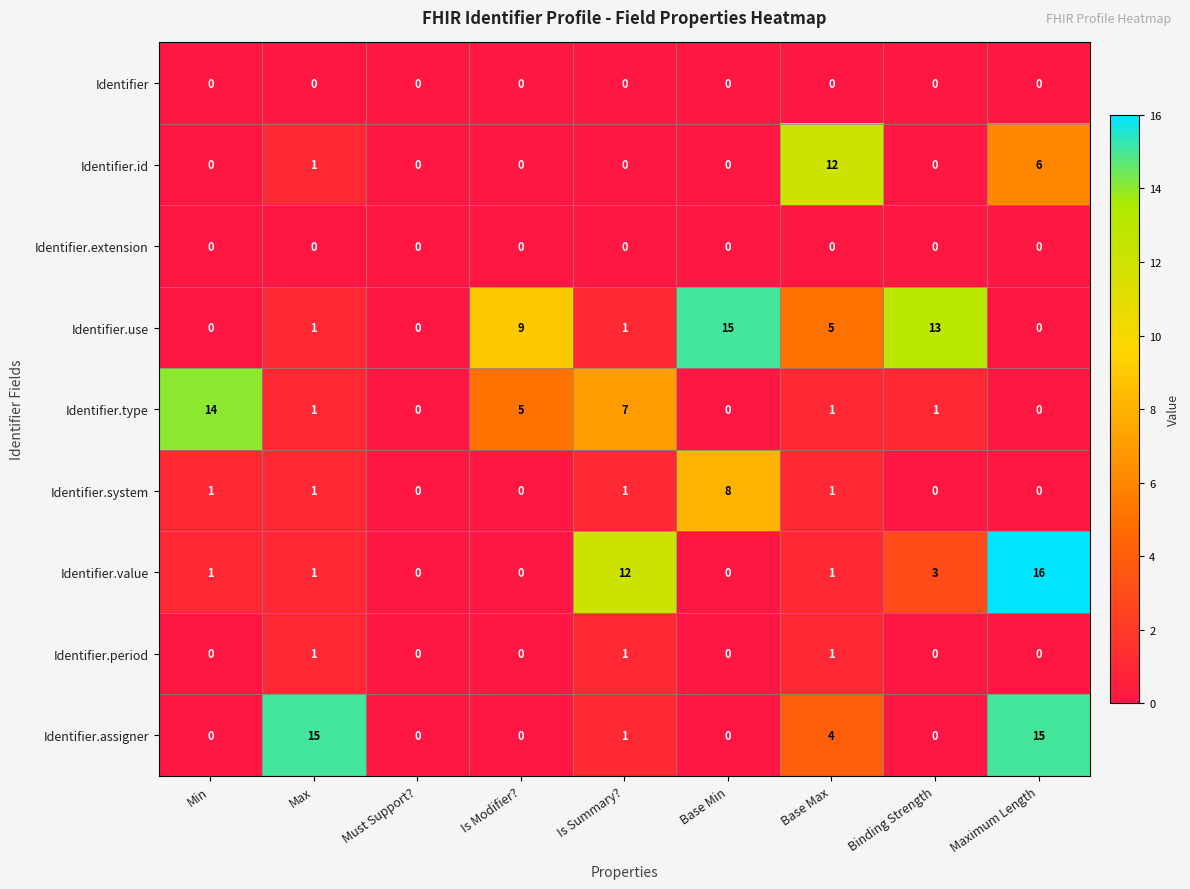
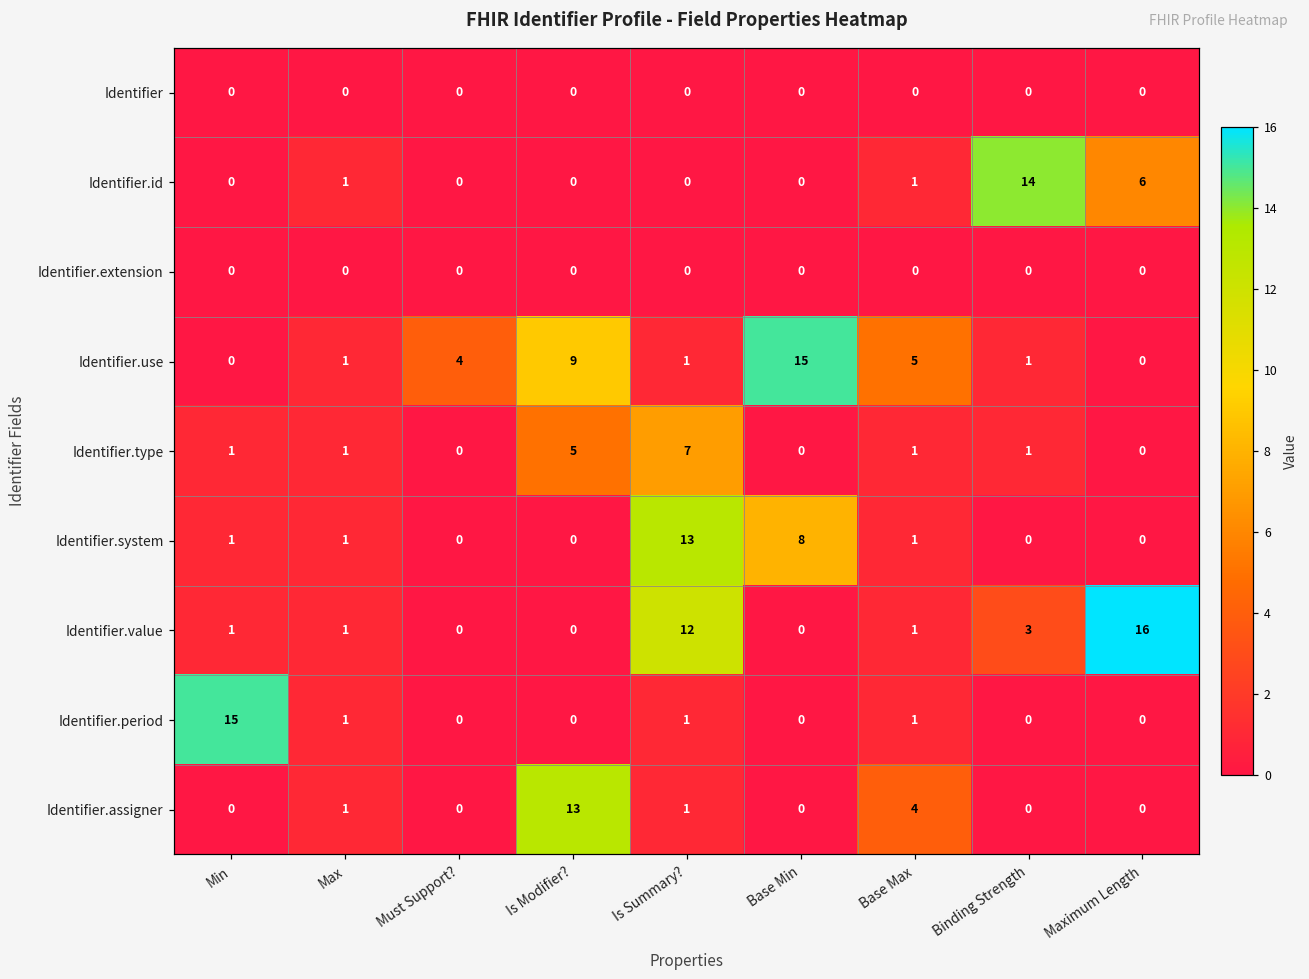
  {
    "Identifier": {
      "Min": 0,
      "Max": 0,
      "Must Support?": 0,
      "Is Modifier?": 0,
      "Is Summary?": 0,
      "Base Min": 0,
      "Base Max": 0,
      "Binding Strength": 0,
      "Maximum Length": 0
    },
    "Identifier.id": {
      "Min": 0,
      "Max": 1,
      "Must Support?": 0,
      "Is Modifier?": 0,
      "Is Summary?": 0,
      "Base Min": 0,
-     "Base Max": 12,
-     "Binding Strength": 0,
+     "Base Max": 1,
+     "Binding Strength": 14,
      "Maximum Length": 6
    },
    "Identifier.extension": {
      "Min": 0,
      "Max": 0,
      "Must Support?": 0,
      "Is Modifier?": 0,
      "Is Summary?": 0,
      "Base Min": 0,
      "Base Max": 0,
      "Binding Strength": 0,
      "Maximum Length": 0
    },
    "Identifier.use": {
      "Min": 0,
      "Max": 1,
-     "Must Support?": 0,
+     "Must Support?": 4,
      "Is Modifier?": 9,
      "Is Summary?": 1,
      "Base Min": 15,
      "Base Max": 5,
-     "Binding Strength": 13,
+     "Binding Strength": 1,
      "Maximum Length": 0
    },
    "Identifier.type": {
-     "Min": 14,
+     "Min": 1,
      "Max": 1,
      "Must Support?": 0,
      "Is Modifier?": 5,
      "Is Summary?": 7,
      "Base Min": 0,
      "Base Max": 1,
      "Binding Strength": 1,
      "Maximum Length": 0
    },
    "Identifier.system": {
      "Min": 1,
      "Max": 1,
      "Must Support?": 0,
      "Is Modifier?": 0,
-     "Is Summary?": 1,
+     "Is Summary?": 13,
      "Base Min": 8,
      "Base Max": 1,
      "Binding Strength": 0,
      "Maximum Length": 0
    },
    "Identifier.value": {
      "Min": 1,
      "Max": 1,
      "Must Support?": 0,
      "Is Modifier?": 0,
      "Is Summary?": 12,
      "Base Min": 0,
      "Base Max": 1,
      "Binding Strength": 3,
      "Maximum Length": 16
    },
    "Identifier.period": {
-     "Min": 0,
+     "Min": 15,
      "Max": 1,
      "Must Support?": 0,
      "Is Modifier?": 0,
      "Is Summary?": 1,
      "Base Min": 0,
      "Base Max": 1,
      "Binding Strength": 0,
      "Maximum Length": 0
    },
    "Identifier.assigner": {
      "Min": 0,
-     "Max": 15,
+     "Max": 1,
      "Must Support?": 0,
-     "Is Modifier?": 0,
+     "Is Modifier?": 13,
      "Is Summary?": 1,
      "Base Min": 0,
      "Base Max": 4,
      "Binding Strength": 0,
-     "Maximum Length": 15
+     "Maximum Length": 0
    }
  }
